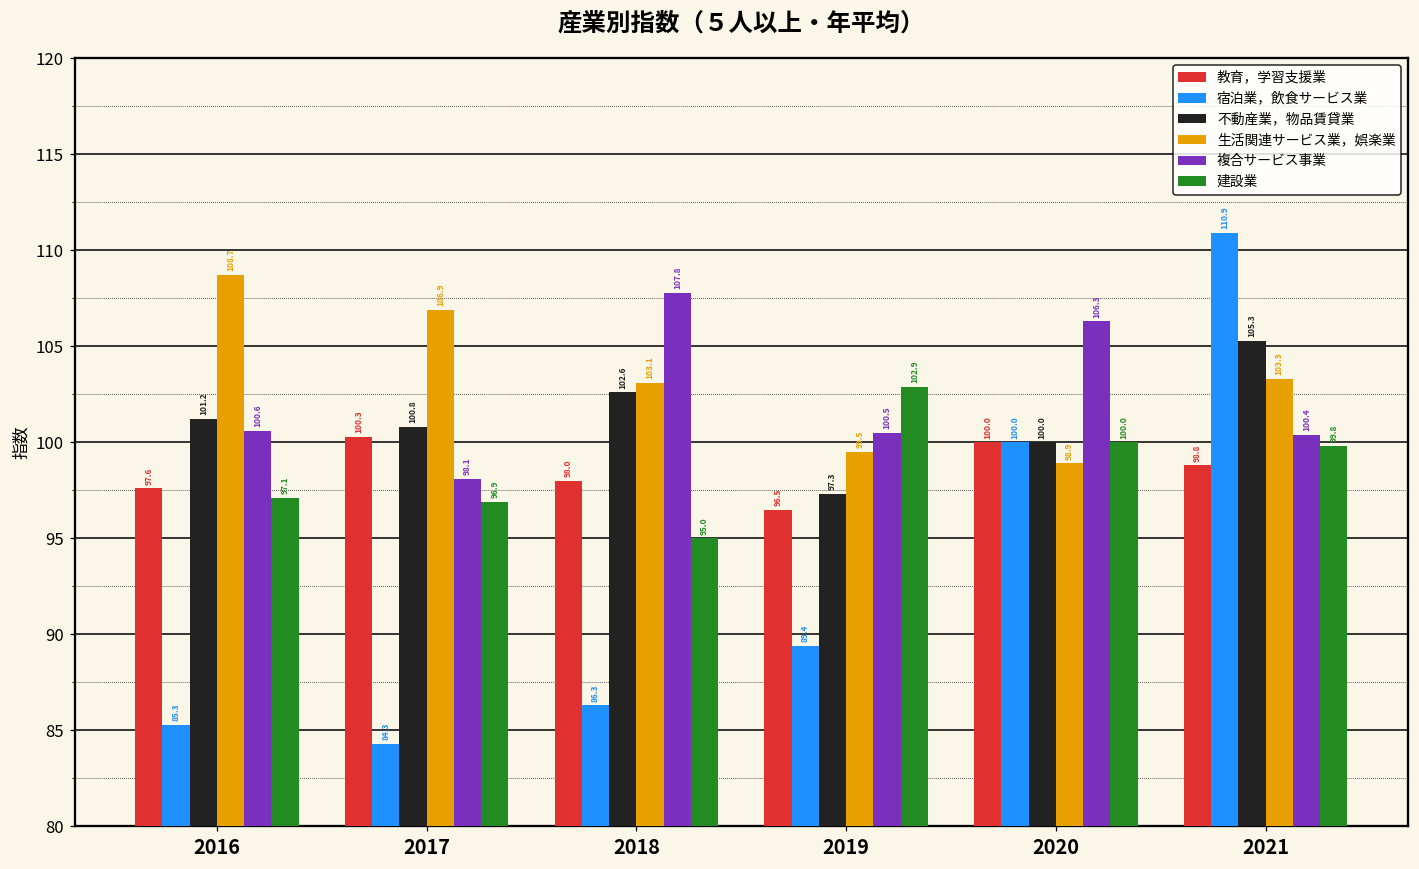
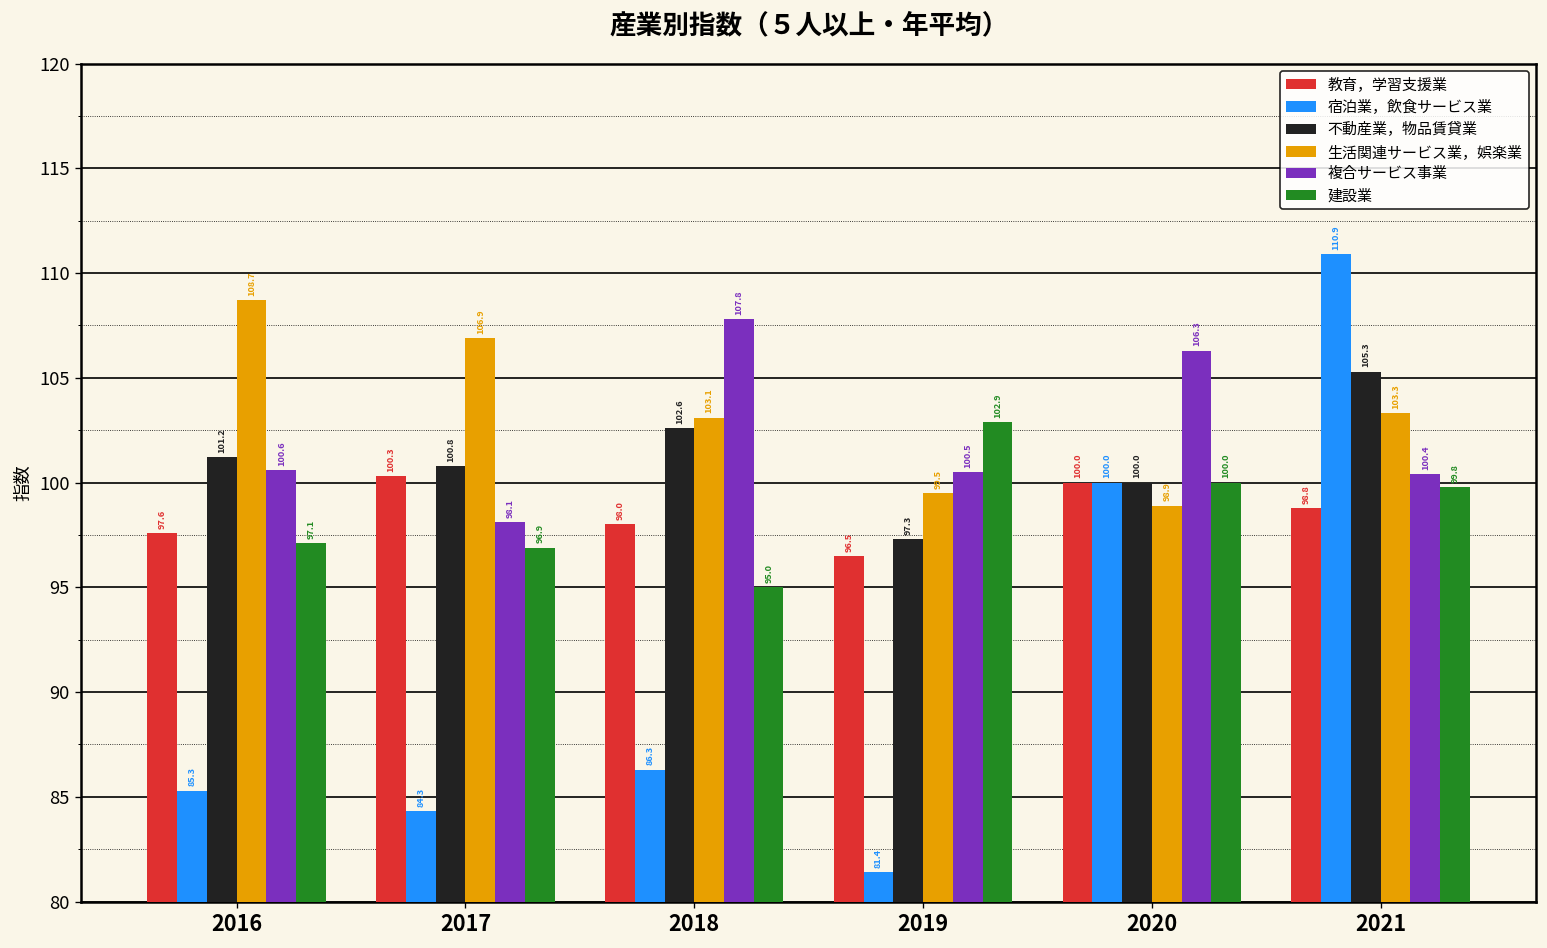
  {
    "教育，学習支援業": {
      "2016": 97.6,
      "2017": 100.3,
      "2018": 98.0,
      "2019": 96.5,
      "2020": 100.0,
      "2021": 98.8
    },
    "宿泊業，飲食サービス業": {
      "2016": 85.3,
      "2017": 84.3,
      "2018": 86.3,
-     "2019": 89.4,
+     "2019": 81.4,
      "2020": 100.0,
      "2021": 110.9
    },
    "不動産業，物品賃貸業": {
      "2016": 101.2,
      "2017": 100.8,
      "2018": 102.6,
      "2019": 97.3,
      "2020": 100.0,
      "2021": 105.3
    },
    "生活関連サービス業，娯楽業": {
      "2016": 108.7,
      "2017": 106.9,
      "2018": 103.1,
      "2019": 99.5,
      "2020": 98.9,
      "2021": 103.3
    },
    "複合サービス事業": {
      "2016": 100.6,
      "2017": 98.1,
      "2018": 107.8,
      "2019": 100.5,
      "2020": 106.3,
      "2021": 100.4
    },
    "建設業": {
      "2016": 97.1,
      "2017": 96.9,
      "2018": 95.0,
      "2019": 102.9,
      "2020": 100.0,
      "2021": 99.8
    }
  }
